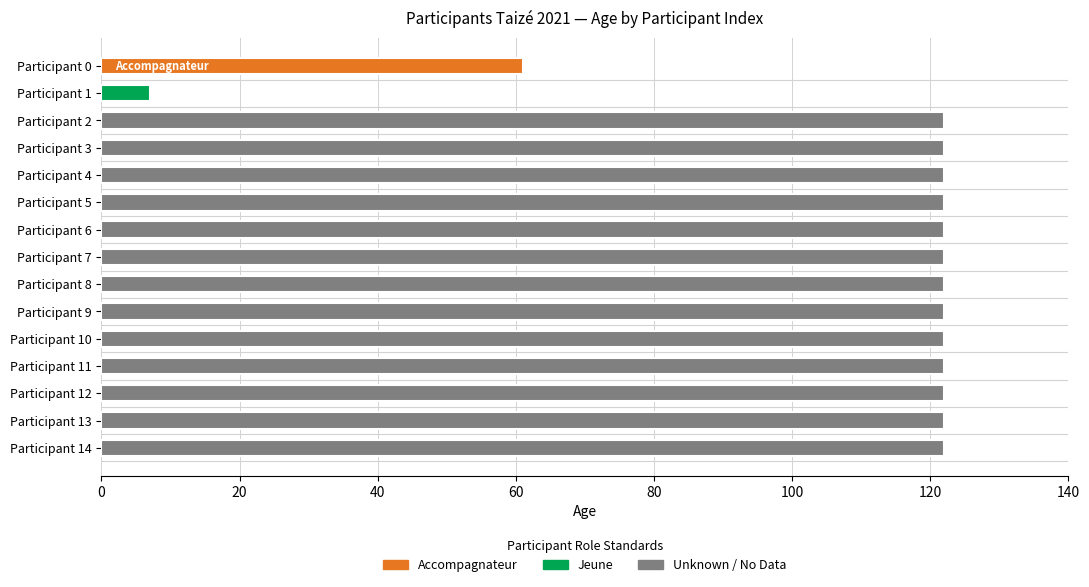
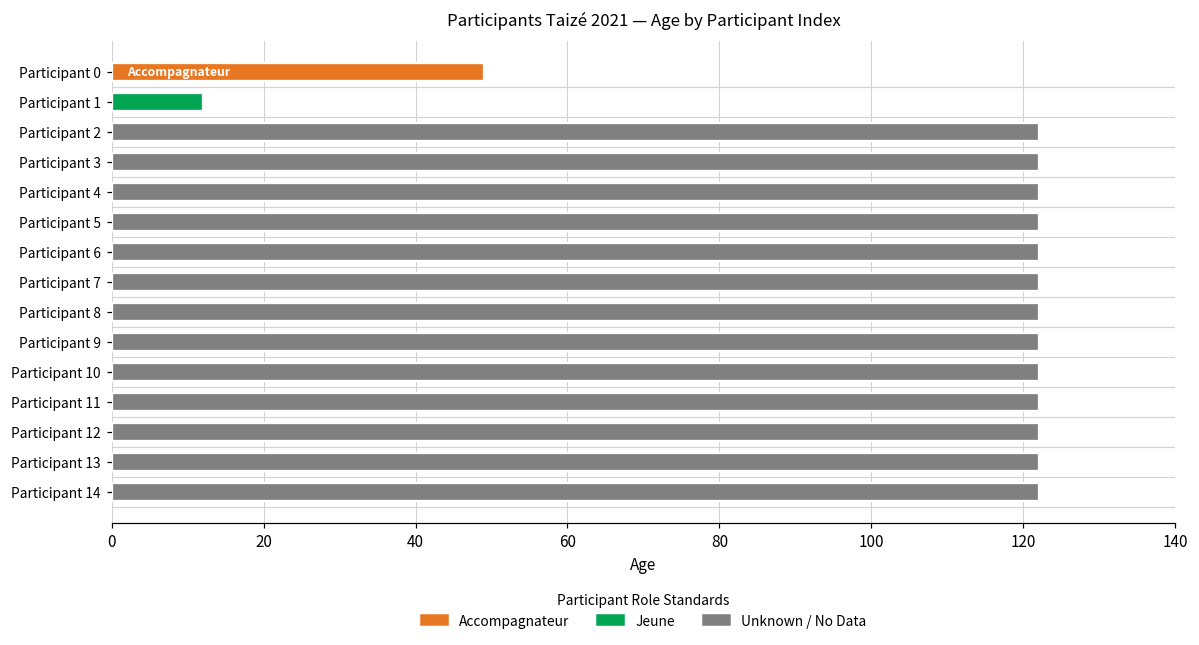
  {
-   "Participant 0": 61,
-   "Participant 1": 7,
+   "Participant 0": 49,
+   "Participant 1": 12,
    "Participant 2": 122,
    "Participant 3": 122,
    "Participant 4": 122,
    "Participant 5": 122,
    "Participant 6": 122,
    "Participant 7": 122,
    "Participant 8": 122,
    "Participant 9": 122,
    "Participant 10": 122,
    "Participant 11": 122,
    "Participant 12": 122,
    "Participant 13": 122,
    "Participant 14": 122
  }
